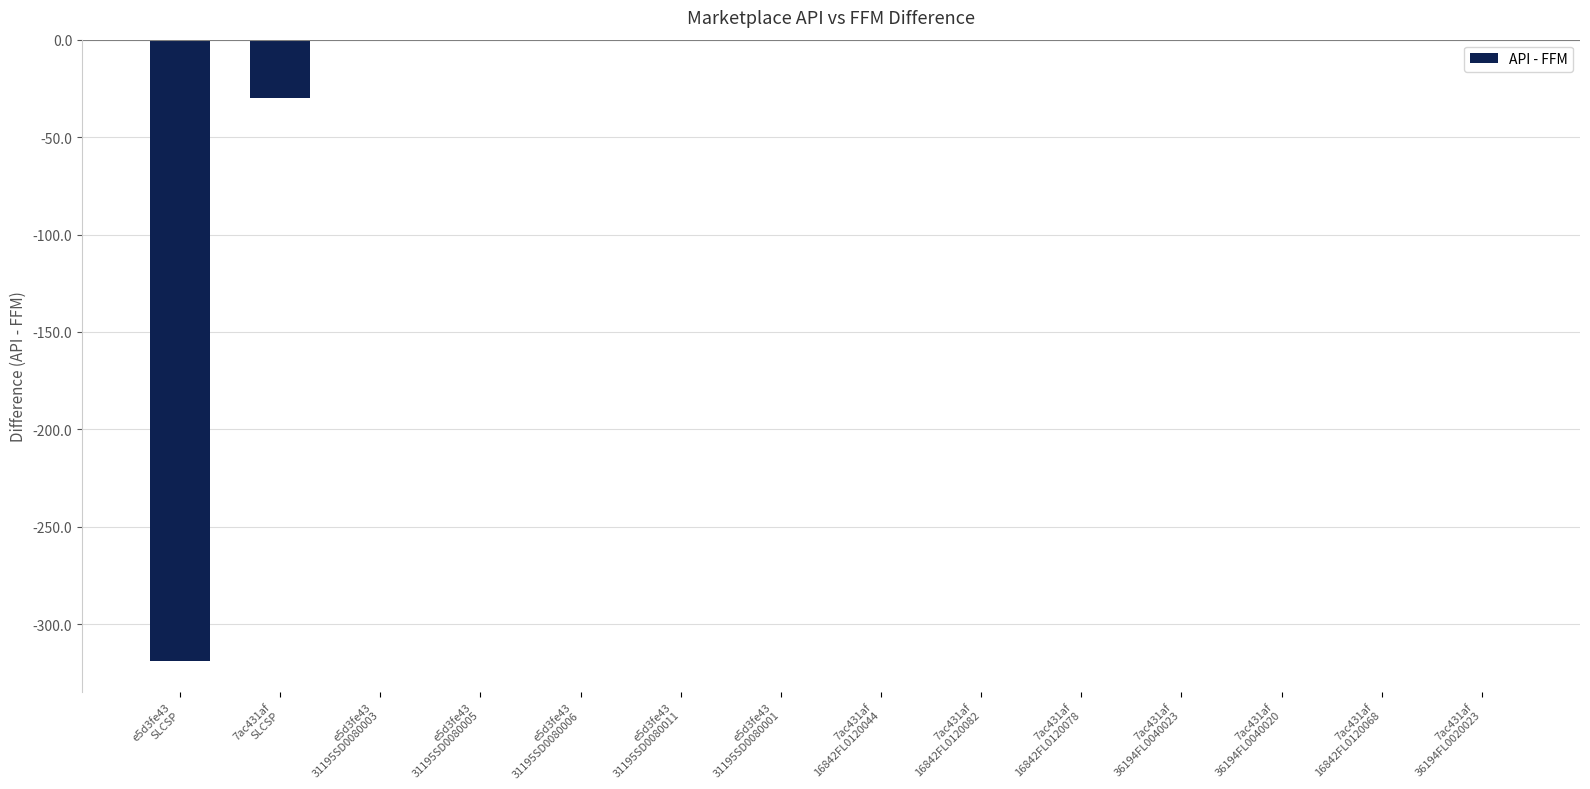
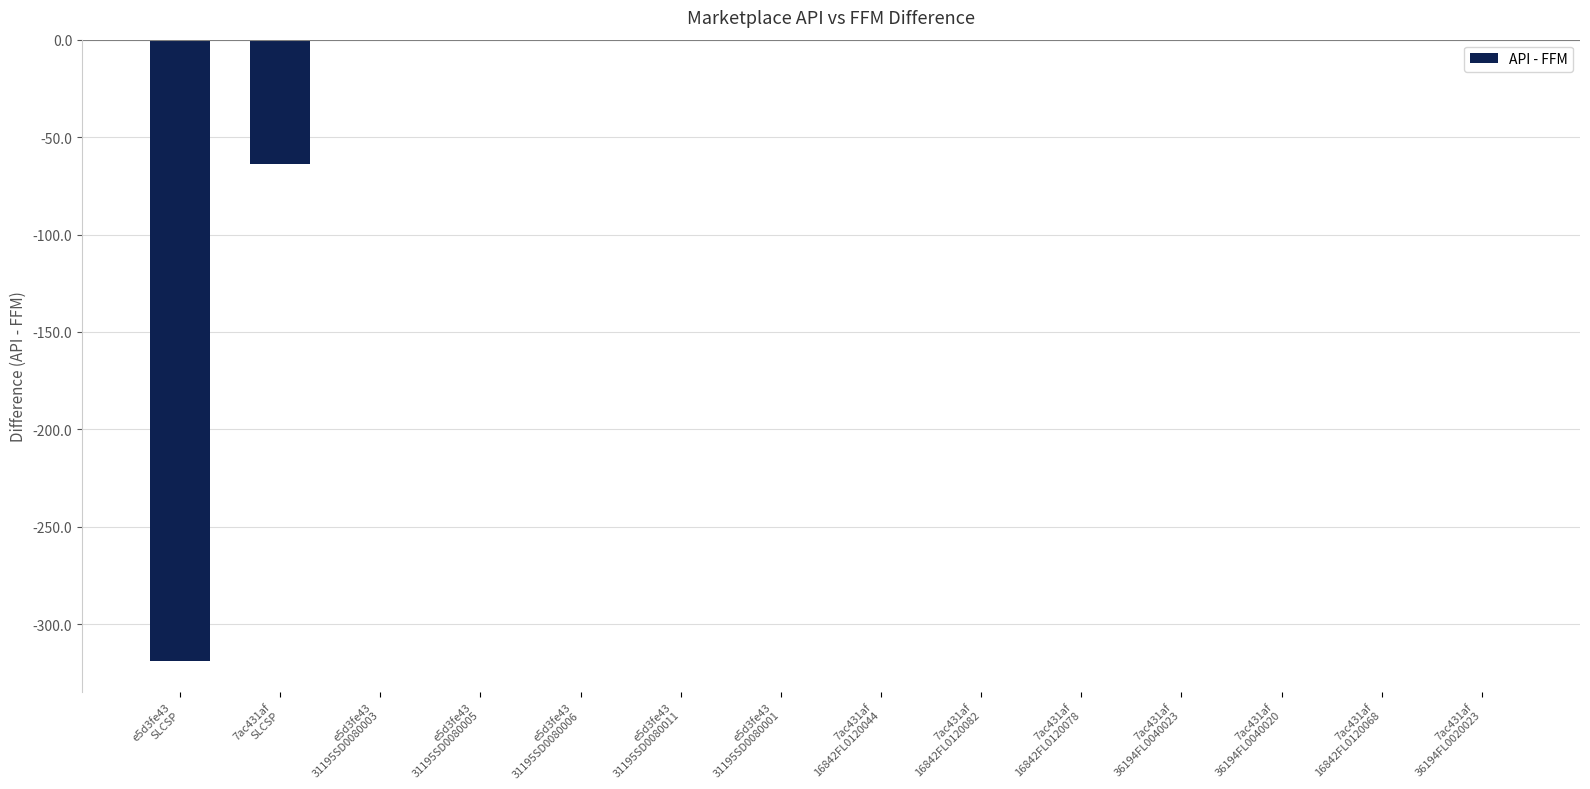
  {
    "e5d3fe43 SLCSP": -319,
-   "7ac431af SLCSP": -30,
+   "7ac431af SLCSP": -64,
    "e5d3fe43 31195SD0080003": 0,
    "e5d3fe43 31195SD0080005": 0,
    "e5d3fe43 31195SD0080006": 0,
    "e5d3fe43 31195SD0080011": 0,
    "e5d3fe43 31195SD0080001": 0,
    "7ac431af 16842FL0120044": 0,
    "7ac431af 16842FL0120082": 0,
    "7ac431af 16842FL0120078": 0,
    "7ac431af 36194FL0040023": 0,
    "7ac431af 36194FL0040020": 0,
    "7ac431af 16842FL0120068": 0,
    "7ac431af 36194FL0020023": 0
  }
